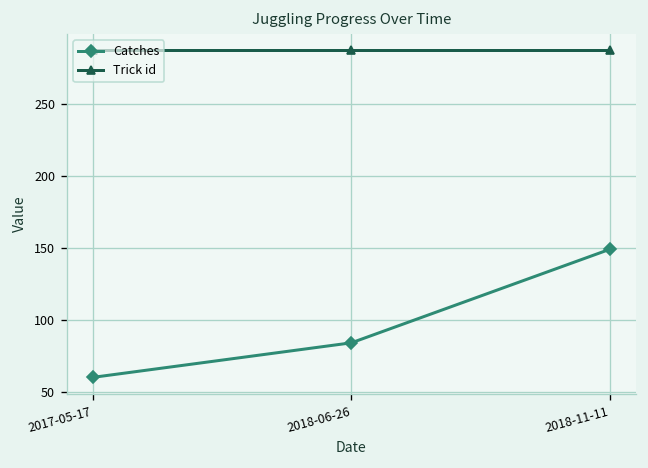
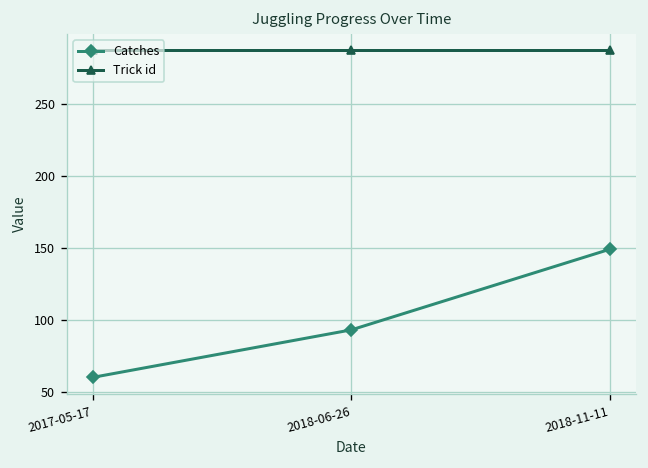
  {
    "Catches": {
      "2017-05-17": 60,
-     "2018-06-26": 84,
+     "2018-06-26": 93,
      "2018-11-11": 149
    },
    "Trick id": {
      "2018-06-26": 287,
      "2018-11-11": 287
    }
  }
